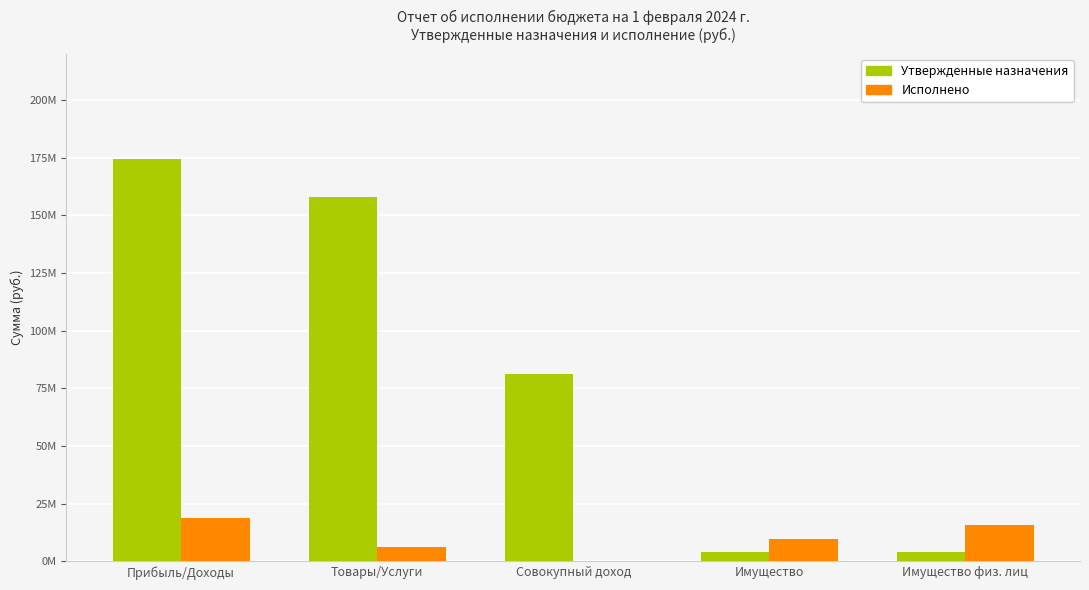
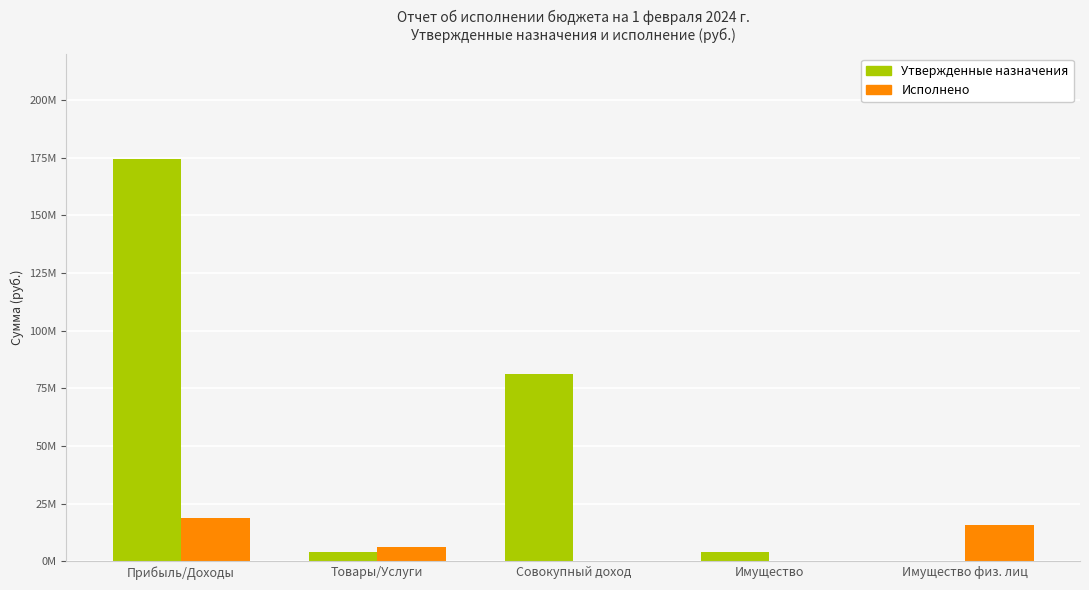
  {
    "Утвержденные назначения": {
      "Прибыль/Доходы": 175000000,
-     "Товары/Услуги": 158000000,
+     "Товары/Услуги": 4000000,
      "Совокупный доход": 81000000,
      "Имущество": 4000000,
-     "Имущество физ. лиц": 4000000
+     "Имущество физ. лиц": 0
    },
    "Исполнено": {
      "Прибыль/Доходы": 19000000,
      "Товары/Услуги": 6000000,
      "Совокупный доход": 0,
-     "Имущество": 10000000,
+     "Имущество": 0,
      "Имущество физ. лиц": 16000000
    }
  }
